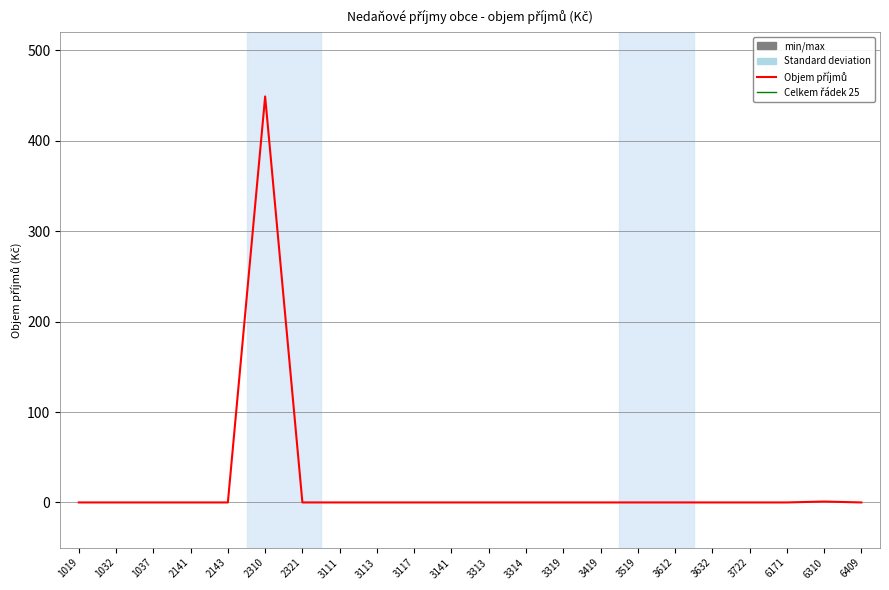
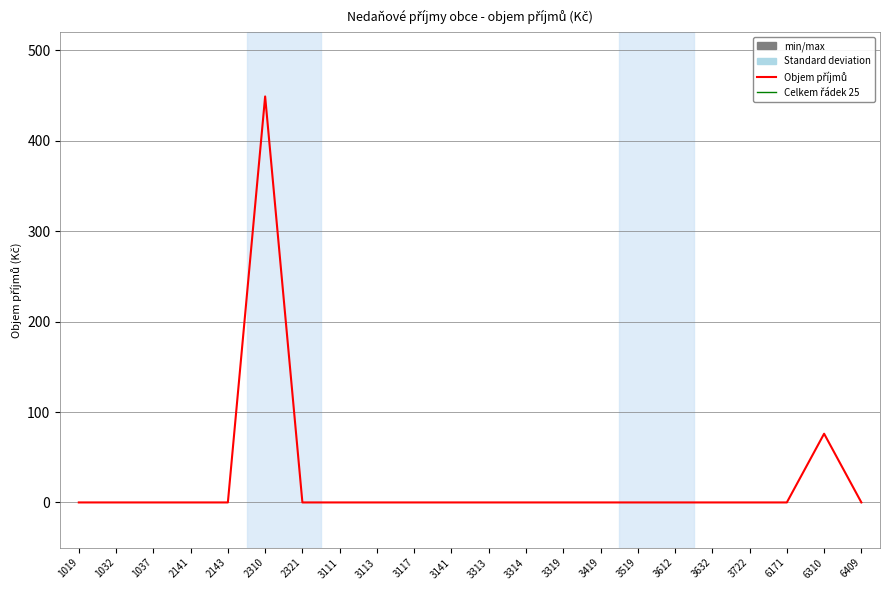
  {
    "1019": 0,
    "1032": 0,
    "1037": 0,
    "2141": 0,
    "2143": 0,
    "2310": 450,
    "2321": 0,
    "3111": 0,
    "3113": 0,
    "3117": 0,
    "3141": 0,
    "3313": 0,
    "3314": 0,
    "3319": 0,
    "3419": 0,
    "3519": 0,
    "3612": 0,
    "3632": 0,
    "3722": 0,
    "6171": 0,
-   "6310": 0,
+   "6310": 80,
    "6409": 0
  }
